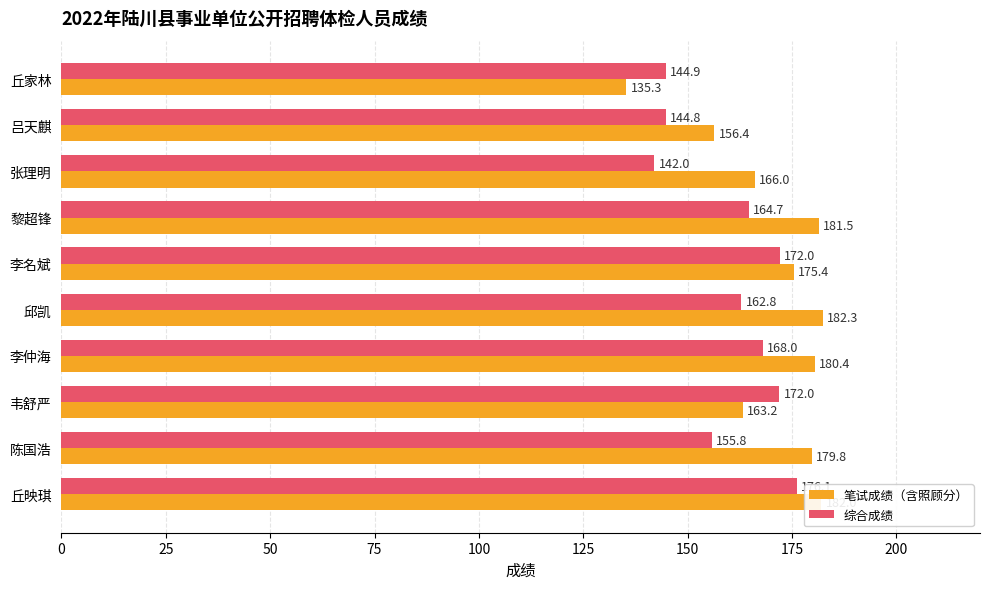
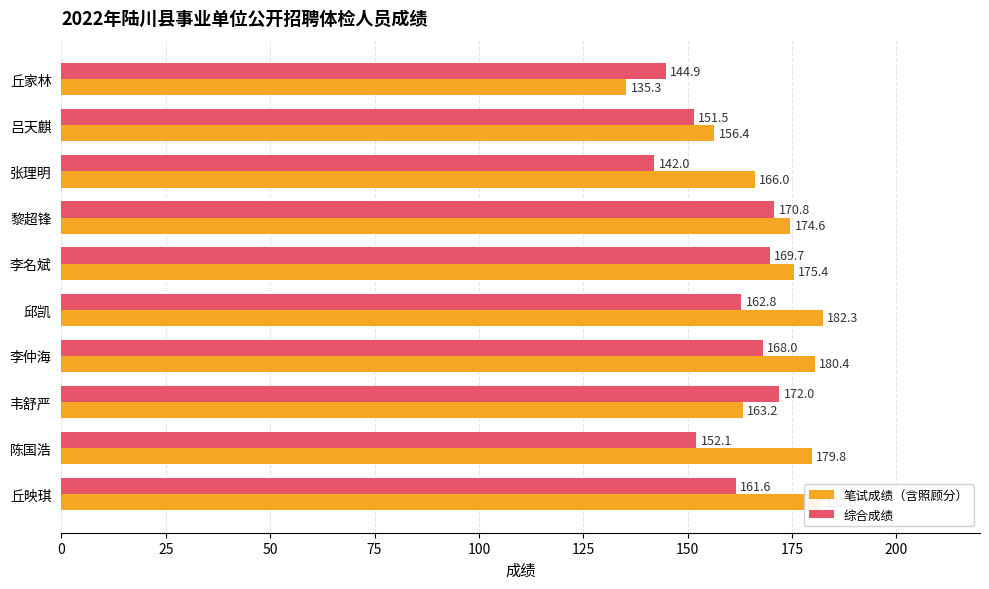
  {
    "笔试成绩（含照顾分）": {
      "丘家林": 135.3,
      "吕天麒": 156.4,
      "张理明": 166.0,
-     "黎超锋": 181.5,
+     "黎超锋": 174.6,
      "李名斌": 175.4,
      "邱凯": 182.3,
      "李仲海": 180.4,
      "韦舒严": 163.2,
      "陈国浩": 179.8
    },
    "综合成绩": {
      "丘家林": 144.9,
-     "吕天麒": 144.8,
+     "吕天麒": 151.5,
      "张理明": 142.0,
-     "黎超锋": 164.7,
-     "李名斌": 172.0,
+     "黎超锋": 170.8,
+     "李名斌": 169.7,
      "邱凯": 162.8,
      "李仲海": 168.0,
      "韦舒严": 172.0,
-     "陈国浩": 155.8,
-     "丘映琪": 176
+     "陈国浩": 152.1,
+     "丘映琪": 162
    }
  }
